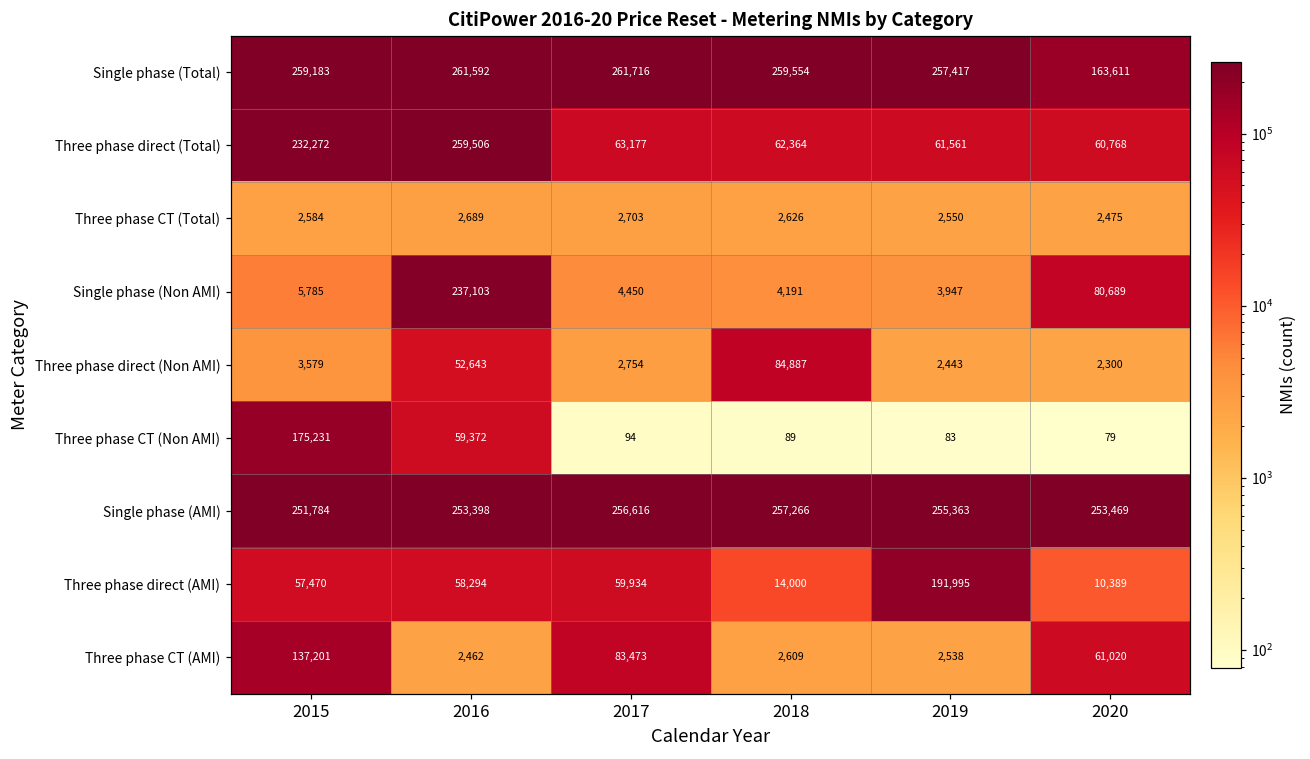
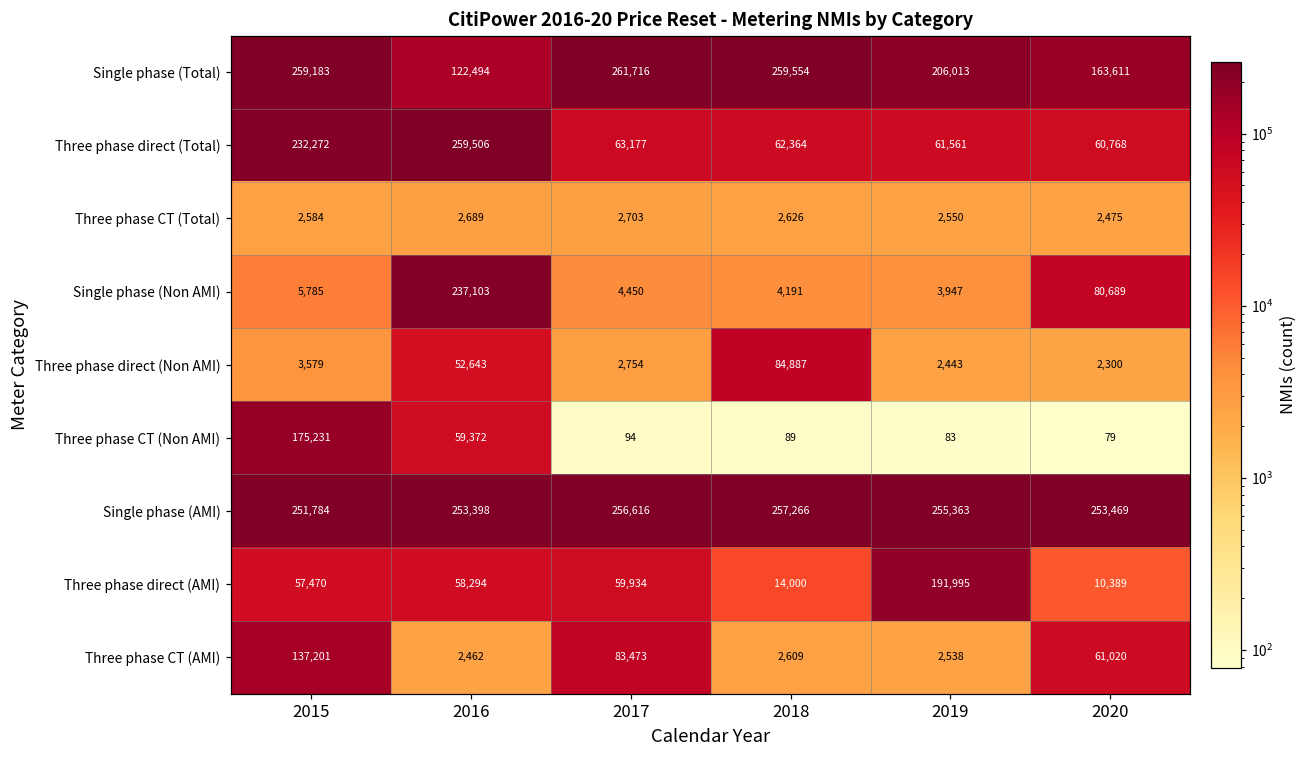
  {
    "Single phase (Total)": {
      "2015": "259,183",
-     "2016": "261,592",
+     "2016": "122,494",
      "2017": "261,716",
      "2018": "259,554",
-     "2019": "257,417",
+     "2019": "206,013",
      "2020": "163,611"
    },
    "Three phase direct (Total)": {
      "2015": "232,272",
      "2016": "259,506",
      "2017": "63,177",
      "2018": "62,364",
      "2019": "61,561",
      "2020": "60,768"
    },
    "Three phase CT (Total)": {
      "2015": "2,584",
      "2016": "2,689",
      "2017": "2,703",
      "2018": "2,626",
      "2019": "2,550",
      "2020": "2,475"
    },
    "Single phase (Non AMI)": {
      "2015": "5,785",
      "2016": "237,103",
      "2017": "4,450",
      "2018": "4,191",
      "2019": "3,947",
      "2020": "80,689"
    },
    "Three phase direct (Non AMI)": {
      "2015": "3,579",
      "2016": "52,643",
      "2017": "2,754",
      "2018": "84,887",
      "2019": "2,443",
      "2020": "2,300"
    },
    "Three phase CT (Non AMI)": {
      "2015": "175,231",
      "2016": "59,372",
      "2017": "94",
      "2018": "89",
      "2019": "83",
      "2020": "79"
    },
    "Single phase (AMI)": {
      "2015": "251,784",
      "2016": "253,398",
      "2017": "256,616",
      "2018": "257,266",
      "2019": "255,363",
      "2020": "253,469"
    },
    "Three phase direct (AMI)": {
      "2015": "57,470",
      "2016": "58,294",
      "2017": "59,934",
      "2018": "14,000",
      "2019": "191,995",
      "2020": "10,389"
    },
    "Three phase CT (AMI)": {
      "2015": "137,201",
      "2016": "2,462",
      "2017": "83,473",
      "2018": "2,609",
      "2019": "2,538",
      "2020": "61,020"
    }
  }
